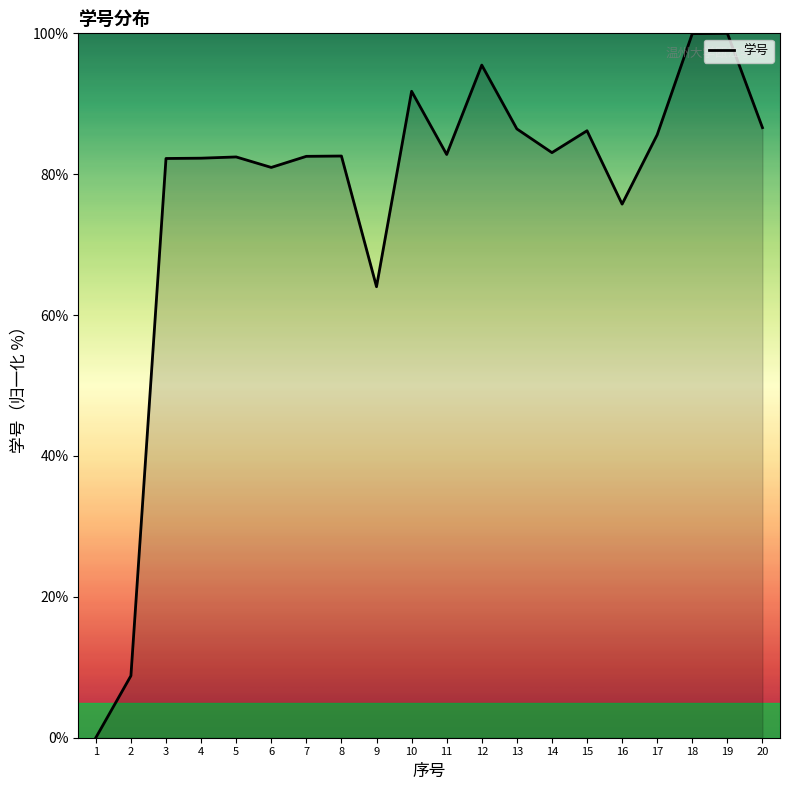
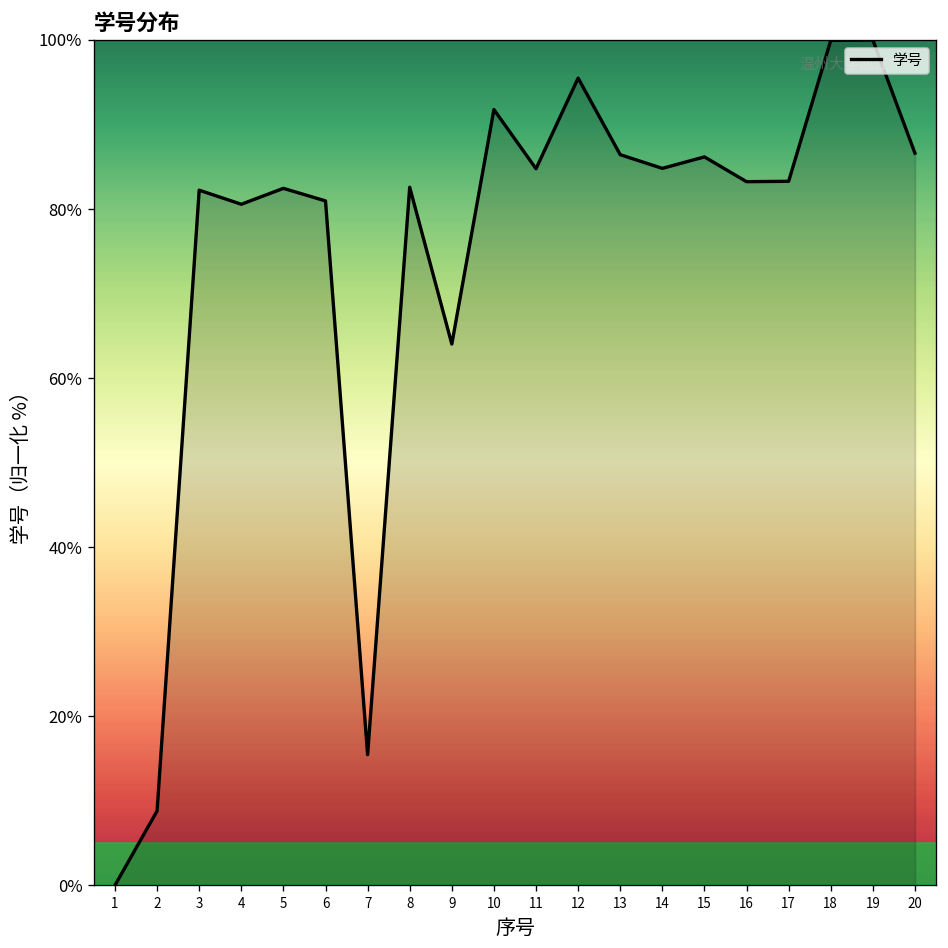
  {
    "2": "9%",
    "3": "82%",
-   "4": "82%",
+   "4": "81%",
    "5": "82%",
    "6": "81%",
-   "7": "83%",
+   "7": "15%",
    "8": "83%",
    "9": "64%",
    "10": "92%",
-   "11": "83%",
+   "11": "85%",
    "12": "95%",
    "13": "86%",
-   "14": "83%",
+   "14": "85%",
    "15": "86%",
-   "16": "76%",
-   "17": "86%",
+   "16": "83%",
+   "17": "83%",
    "18": "100%",
    "19": "100%",
    "20": "87%"
  }
